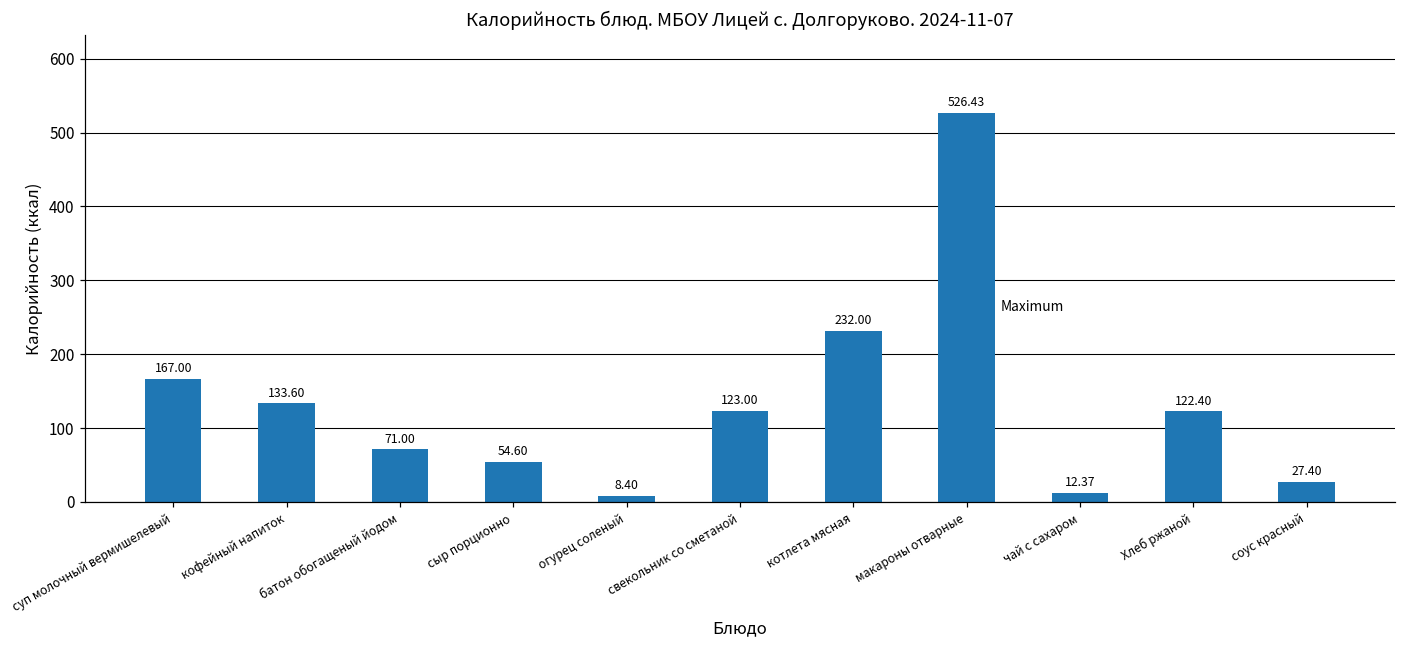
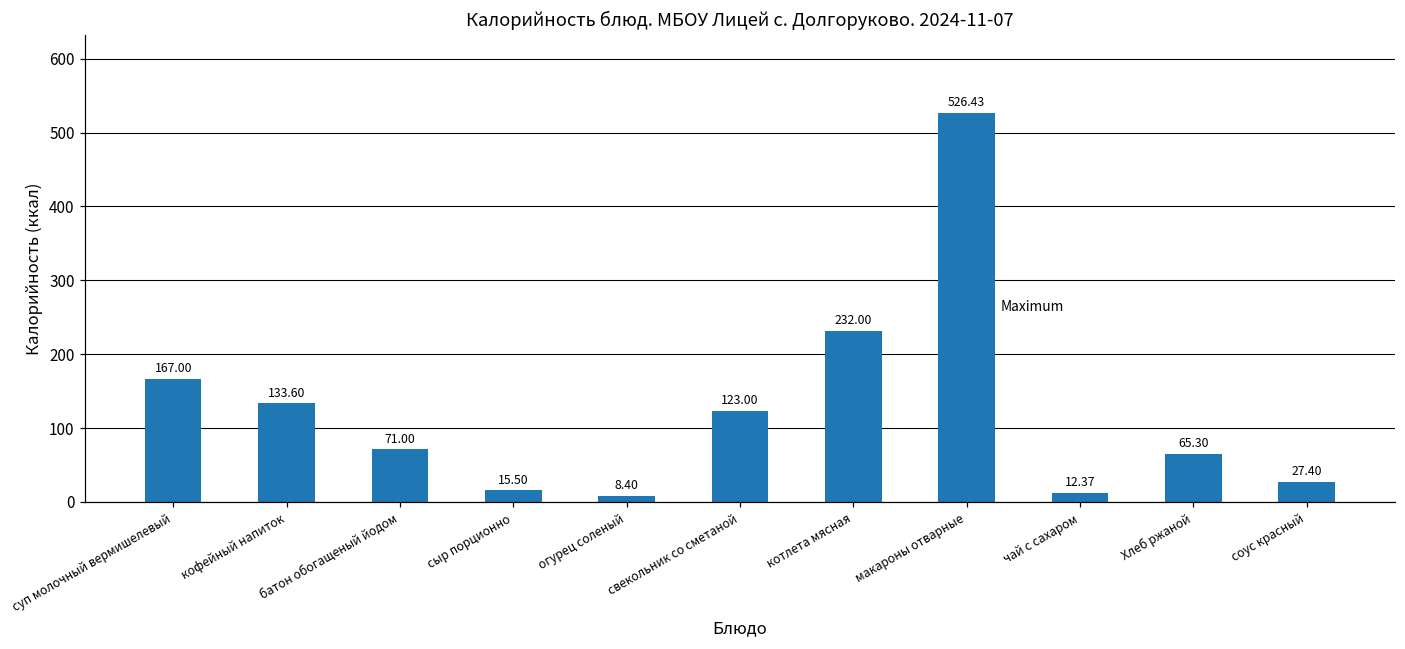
  {
    "суп молочный вермишелевый": 167.00,
    "кофейный напиток": 133.60,
    "батон обогащеный йодом": 71.00,
-   "сыр порционно": 54.60,
+   "сыр порционно": 15.50,
    "огурец соленый": 8.40,
    "свекольник со сметаной": 123.00,
    "котлета мясная": 232.00,
    "макароны отварные": 526.43,
    "чай с сахаром": 12.37,
-   "Хлеб ржаной": 122.40,
+   "Хлеб ржаной": 65.30,
    "соус красный": 27.40
  }
